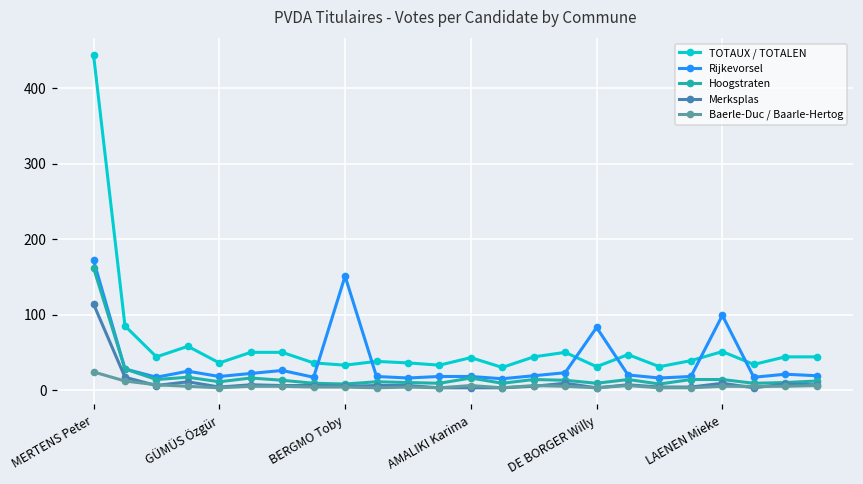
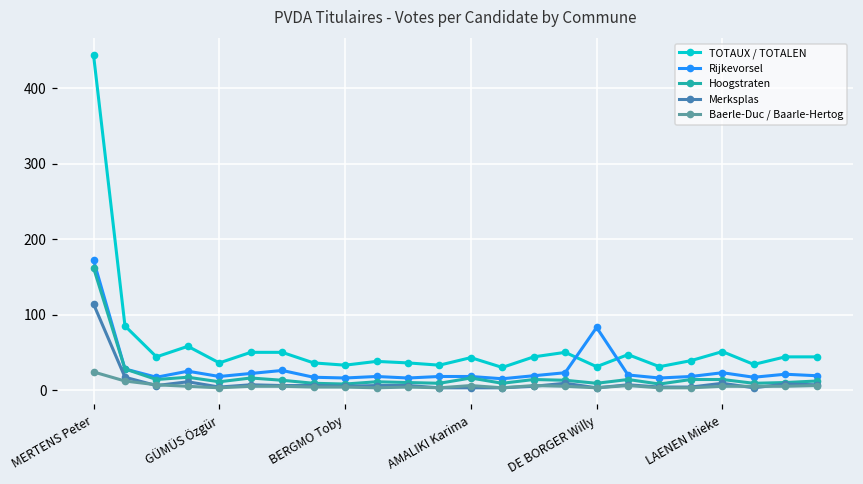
  {
    "Rijkevorsel": {
      "MERTENS Peter": 170,
      "GÜMÜS Özgür": 20,
-     "BERGMO Toby": 150,
+     "BERGMO Toby": 20,
      "DE BORGER Willy": 80,
-     "LAENEN Mieke": 100
+     "LAENEN Mieke": 20
    }
  }
